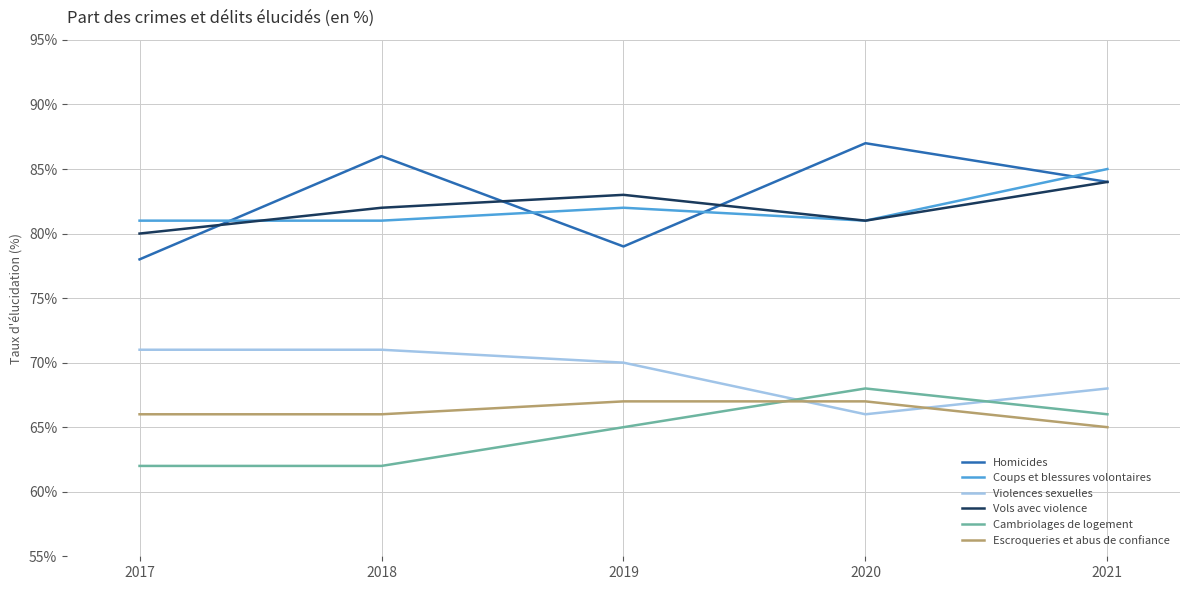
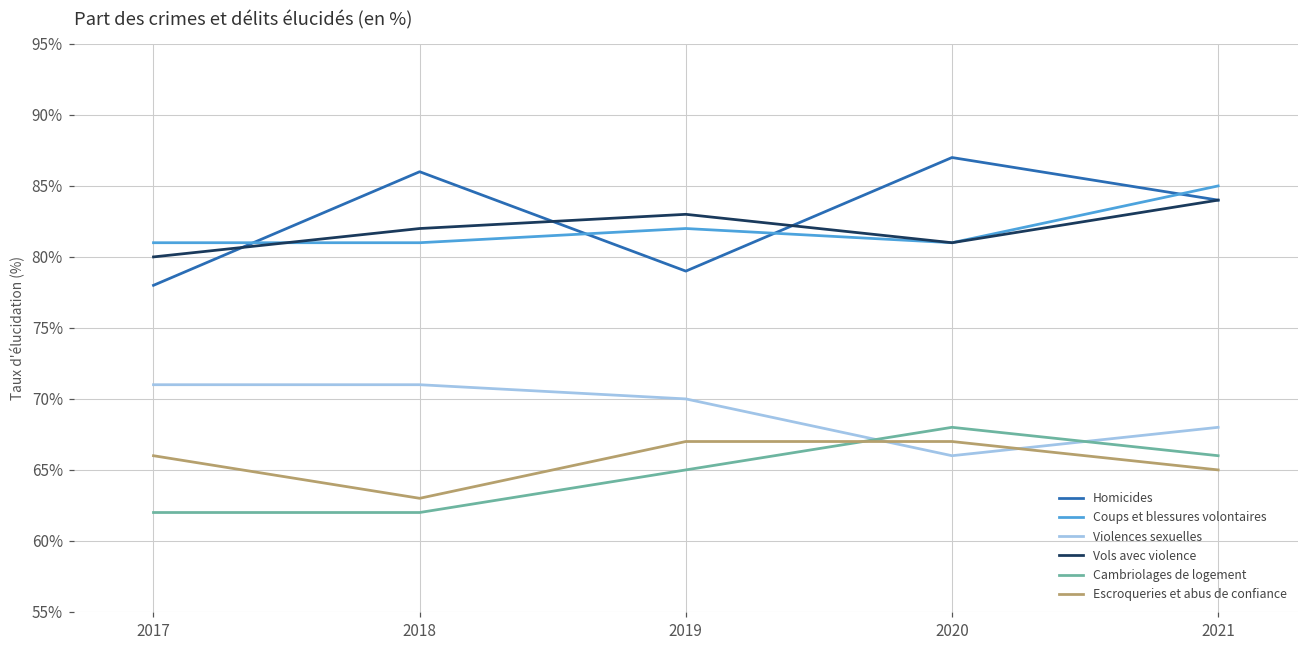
  {
    "Homicides": {
      "2017": "78%",
      "2018": "86%",
      "2019": "79%",
      "2020": "87%"
    },
    "Coups et blessures volontaires": {
      "2017": "81%",
      "2018": "81%",
      "2019": "82%",
      "2021": "85%"
    },
    "Violences sexuelles": {
      "2017": "71%",
      "2018": "71%",
      "2019": "70%",
      "2020": "66%",
      "2021": "68%"
    },
    "Vols avec violence": {
      "2017": "80%",
      "2018": "82%",
      "2019": "83%"
    },
    "Cambriolages de logement": {
      "2017": "62%",
      "2018": "62%",
      "2019": "65%",
      "2020": "68%",
      "2021": "66%"
    },
    "Escroqueries et abus de confiance": {
      "2017": "66%",
-     "2018": "66%",
+     "2018": "63%",
      "2019": "67%",
      "2020": "67%",
      "2021": "65%"
    }
  }
